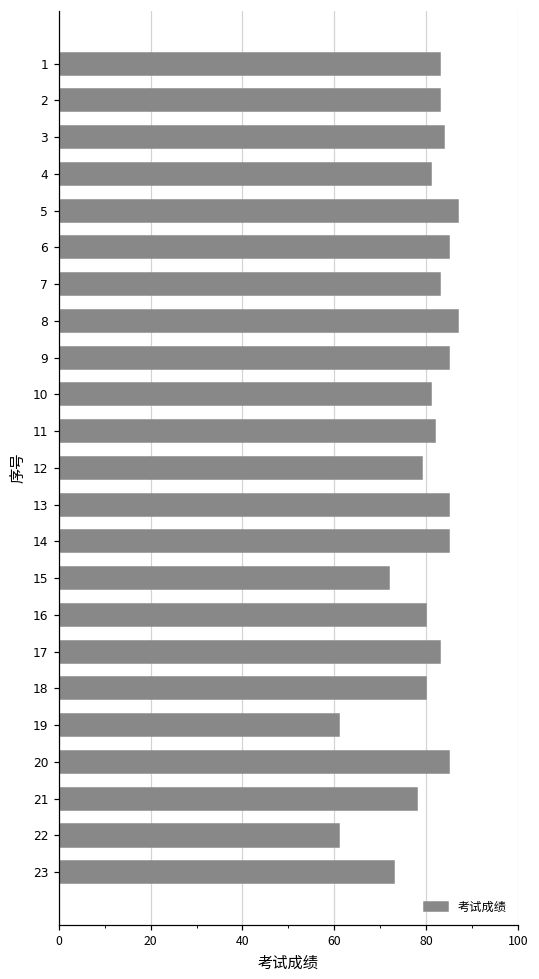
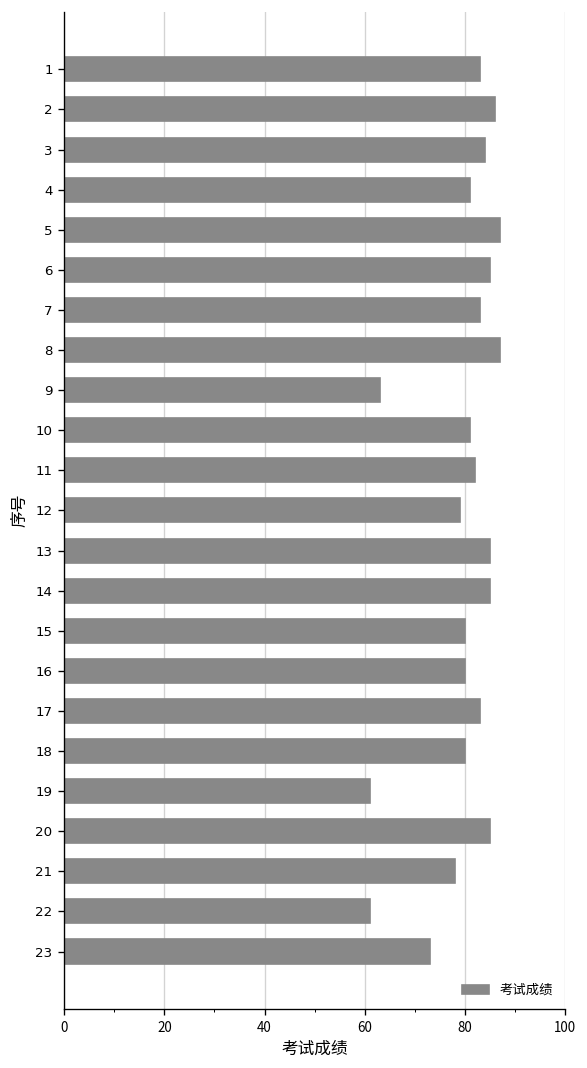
  {
    "1": 83,
-   "2": 83,
+   "2": 86,
    "3": 84,
    "4": 81,
    "5": 87,
    "6": 85,
    "7": 83,
    "8": 87,
-   "9": 85,
+   "9": 63,
    "10": 81,
    "11": 82,
    "12": 79,
    "13": 85,
    "14": 85,
-   "15": 72,
+   "15": 80,
    "16": 80,
    "17": 83,
    "18": 80,
    "19": 61,
    "20": 85,
    "21": 78,
    "22": 61,
    "23": 73
  }
